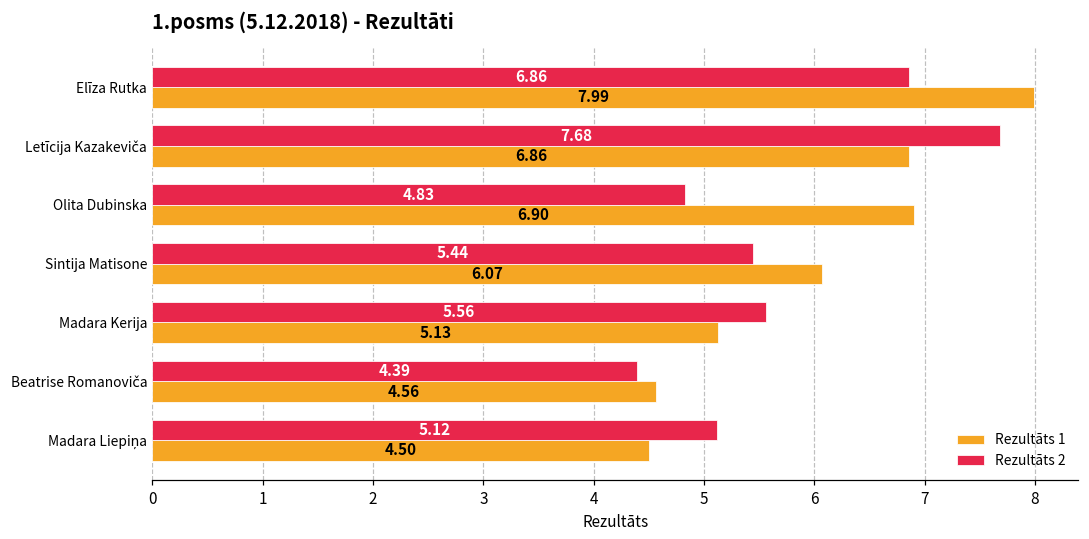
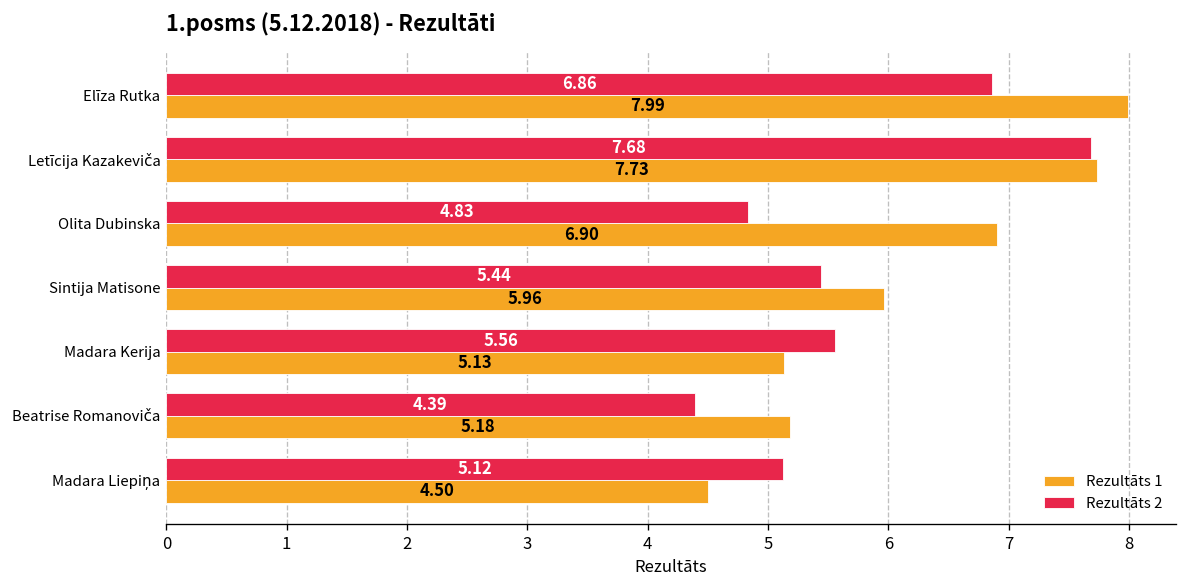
  {
    "Rezultāts 1": {
      "Elīza Rutka": 7.99,
-     "Letīcija Kazakeviča": 6.86,
+     "Letīcija Kazakeviča": 7.73,
      "Olita Dubinska": 6.90,
-     "Sintija Matisone": 6.07,
+     "Sintija Matisone": 5.96,
      "Madara Kerija": 5.13,
-     "Beatrise Romanoviča": 4.56,
+     "Beatrise Romanoviča": 5.18,
      "Madara Liepiņa": 4.50
    },
    "Rezultāts 2": {
      "Elīza Rutka": 6.86,
      "Letīcija Kazakeviča": 7.68,
      "Olita Dubinska": 4.83,
      "Sintija Matisone": 5.44,
      "Madara Kerija": 5.56,
      "Beatrise Romanoviča": 4.39,
      "Madara Liepiņa": 5.12
    }
  }
